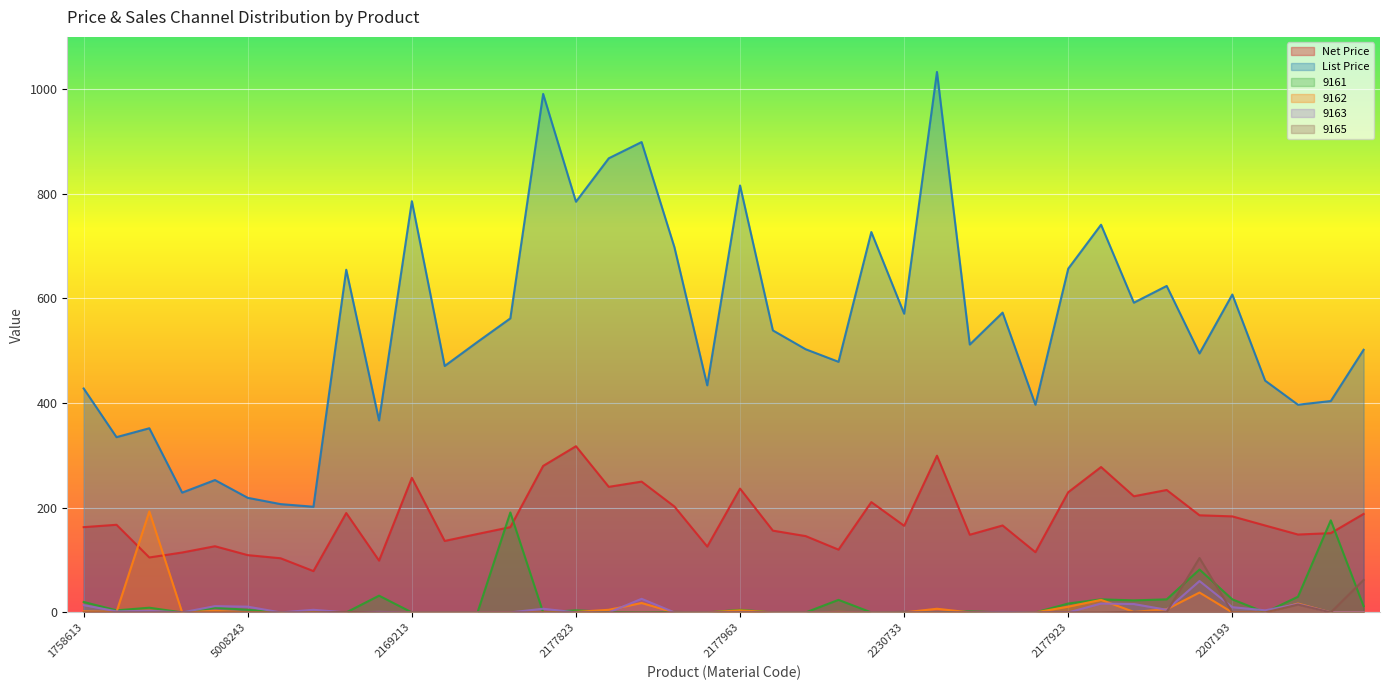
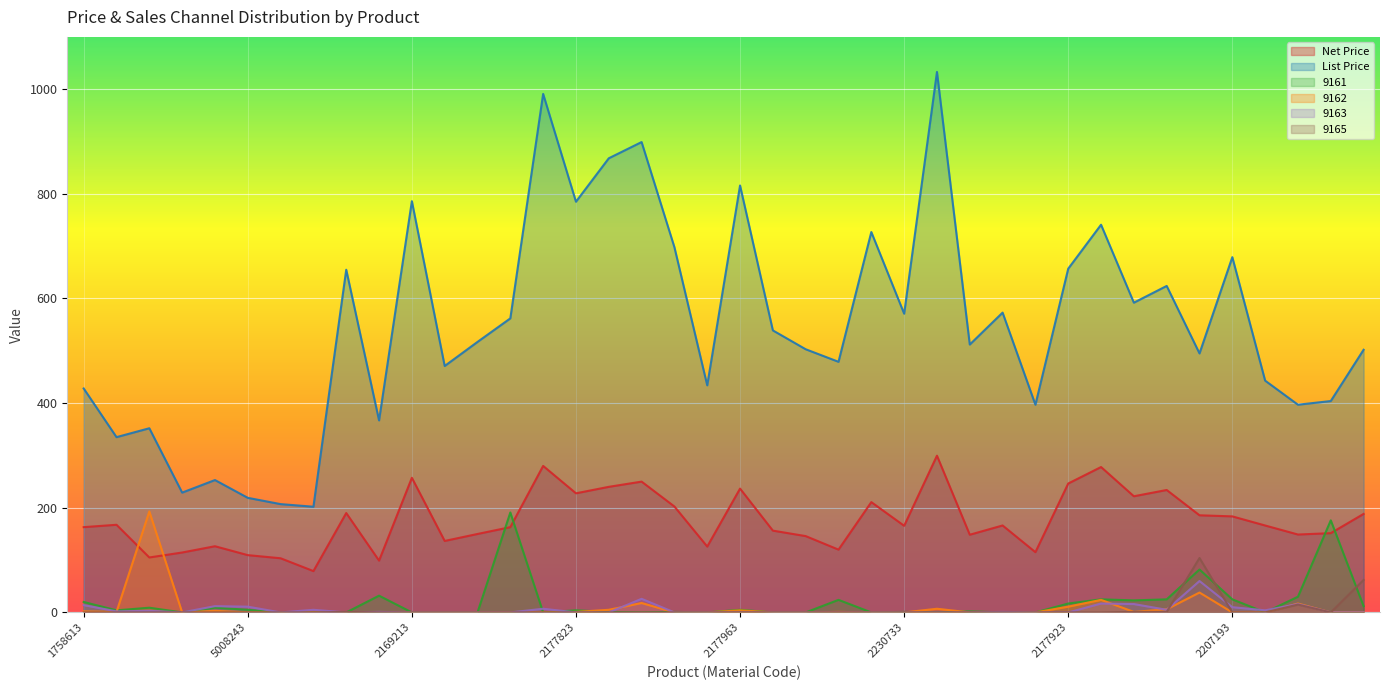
  {
    "Net Price": {
      "1758613": 160,
      "5008243": 110,
      "2169213": 260,
-     "2177823": 320,
+     "2177823": 230,
      "2177963": 240,
      "2230733": 170,
-     "2177923": 230,
+     "2177923": 250,
      "2207193": 180
    },
    "List Price": {
      "1758613": 430,
      "5008243": 220,
      "2169213": 790,
      "2177823": 790,
      "2177963": 820,
      "2230733": 570,
      "2177923": 660,
-     "2207193": 610
+     "2207193": 680
    },
    "9162": {
      "2177923": 10
    }
  }
